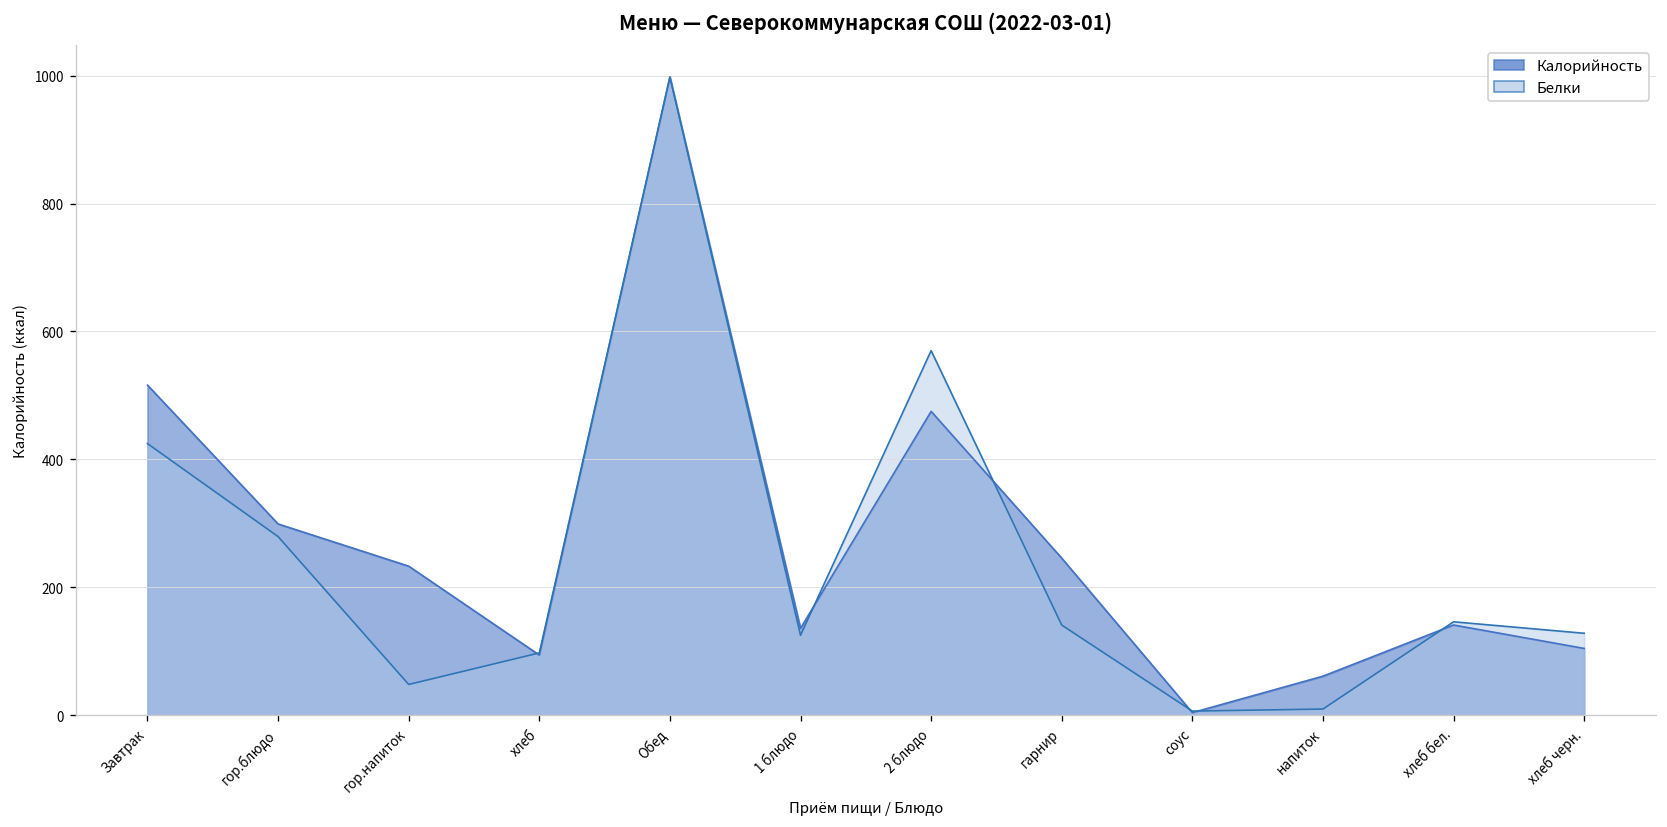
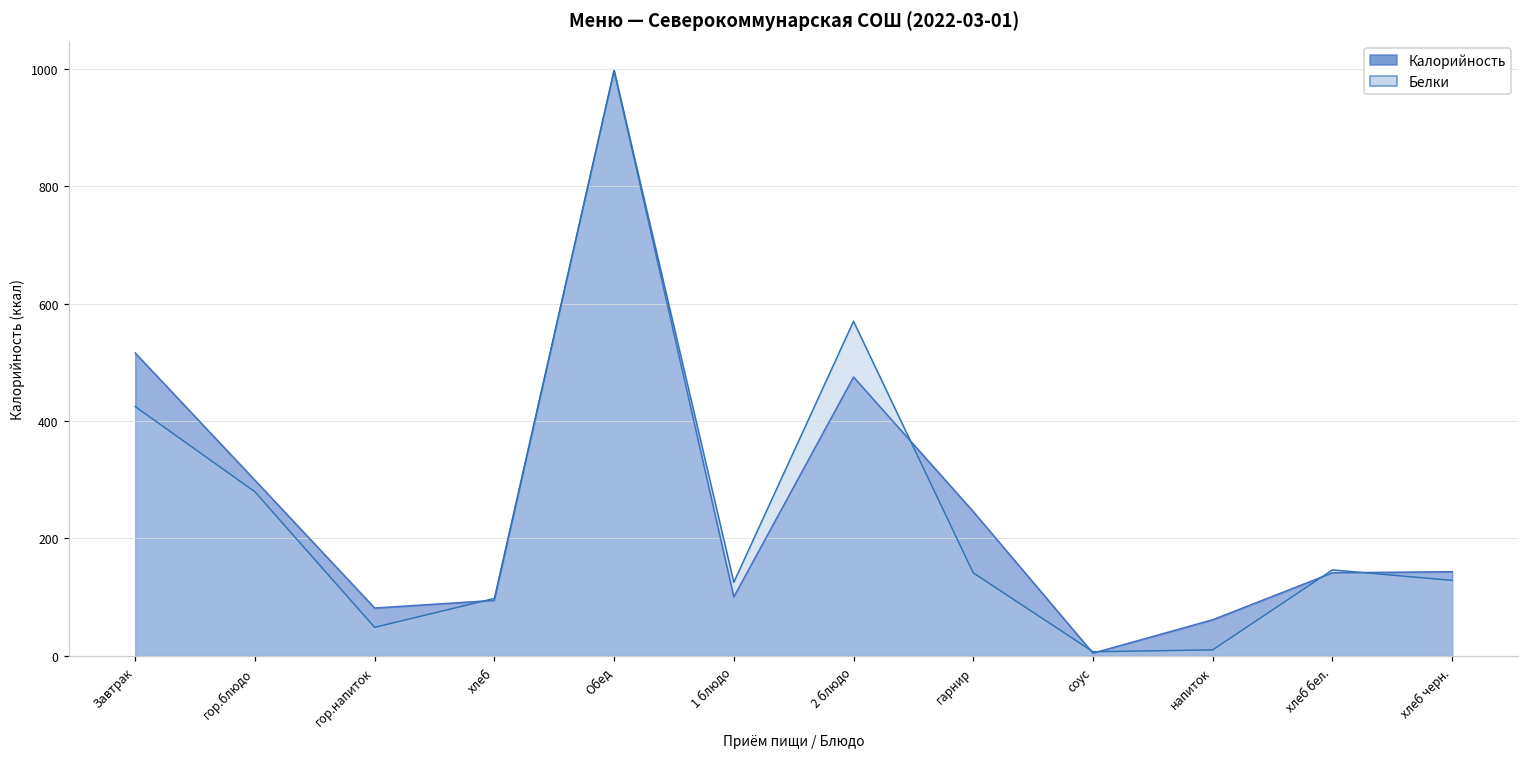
  {
    "Калорийность": {
      "Завтрак": 520,
      "гор.блюдо": 300,
-     "гор.напиток": 230,
-     "1 блюдо": 140,
+     "гор.напиток": 80,
+     "1 блюдо": 100,
      "2 блюдо": 480,
      "гарнир": 250,
      "напиток": 60,
      "хлеб бел.": 140,
-     "хлеб черн.": 100
+     "хлеб черн.": 140
    }
  }
